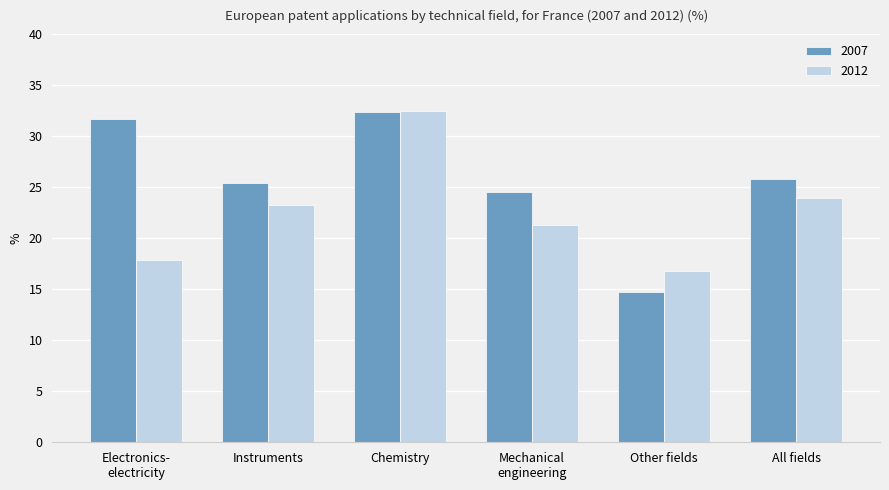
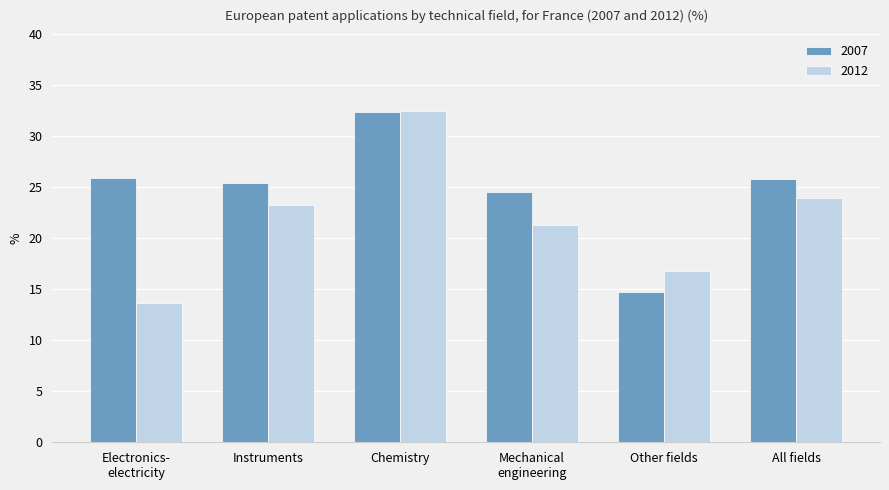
  {
    "2007": {
-     "Electronics- electricity": 31.7,
+     "Electronics- electricity": 25.9,
      "Instruments": 25.4,
      "Chemistry": 32.4,
      "Mechanical engineering": 24.5,
      "Other fields": 14.7,
      "All fields": 25.8
    },
    "2012": {
-     "Electronics- electricity": 17.9,
+     "Electronics- electricity": 13.7,
      "Instruments": 23.3,
      "Chemistry": 32.5,
      "Mechanical engineering": 21.3,
      "Other fields": 16.8,
      "All fields": 23.9
    }
  }
